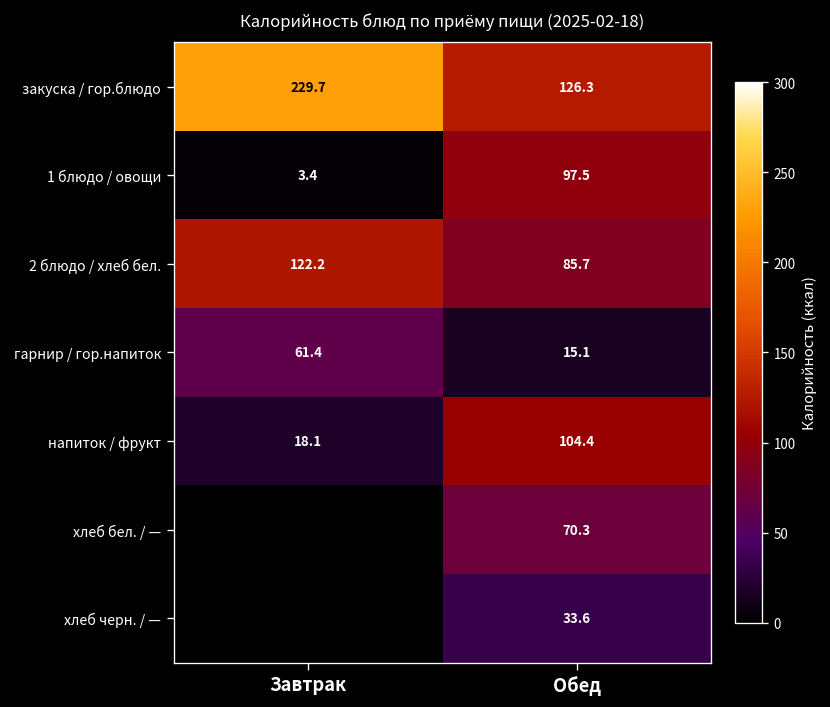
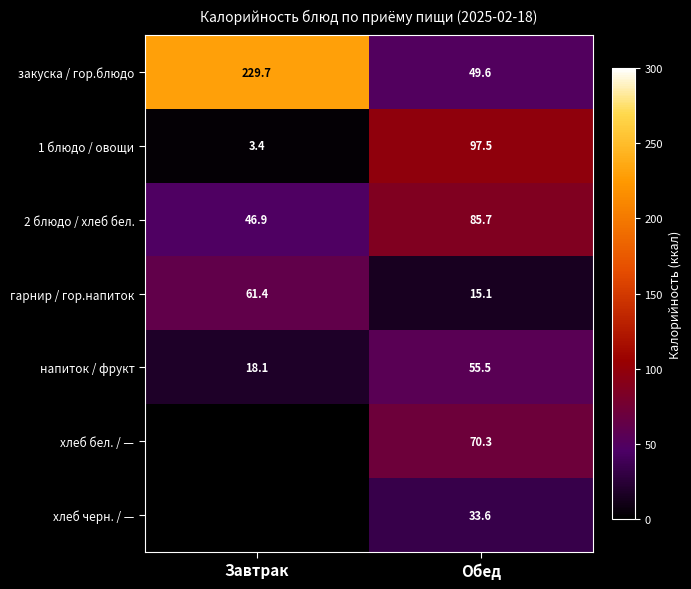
  {
    "закуска / гор.блюдо": {
      "Завтрак": 229.7,
-     "Обед": 126.3
+     "Обед": 49.6
    },
    "1 блюдо / овощи": {
      "Завтрак": 3.4,
      "Обед": 97.5
    },
    "2 блюдо / хлеб бел.": {
-     "Завтрак": 122.2,
+     "Завтрак": 46.9,
      "Обед": 85.7
    },
    "гарнир / гор.напиток": {
      "Завтрак": 61.4,
      "Обед": 15.1
    },
    "напиток / фрукт": {
      "Завтрак": 18.1,
-     "Обед": 104.4
+     "Обед": 55.5
    },
    "хлеб бел. / —": {
      "Обед": 70.3
    },
    "хлеб черн. / —": {
      "Обед": 33.6
    }
  }
